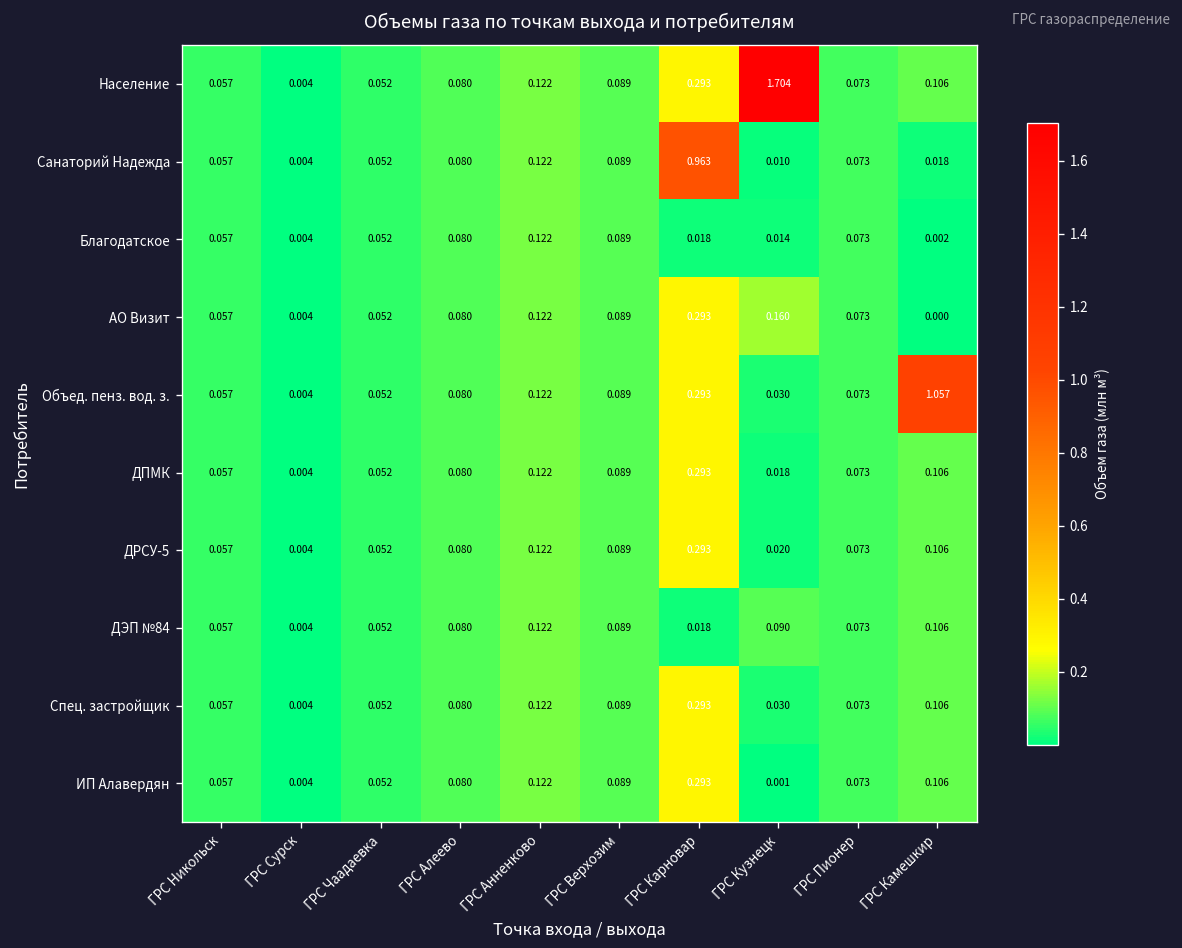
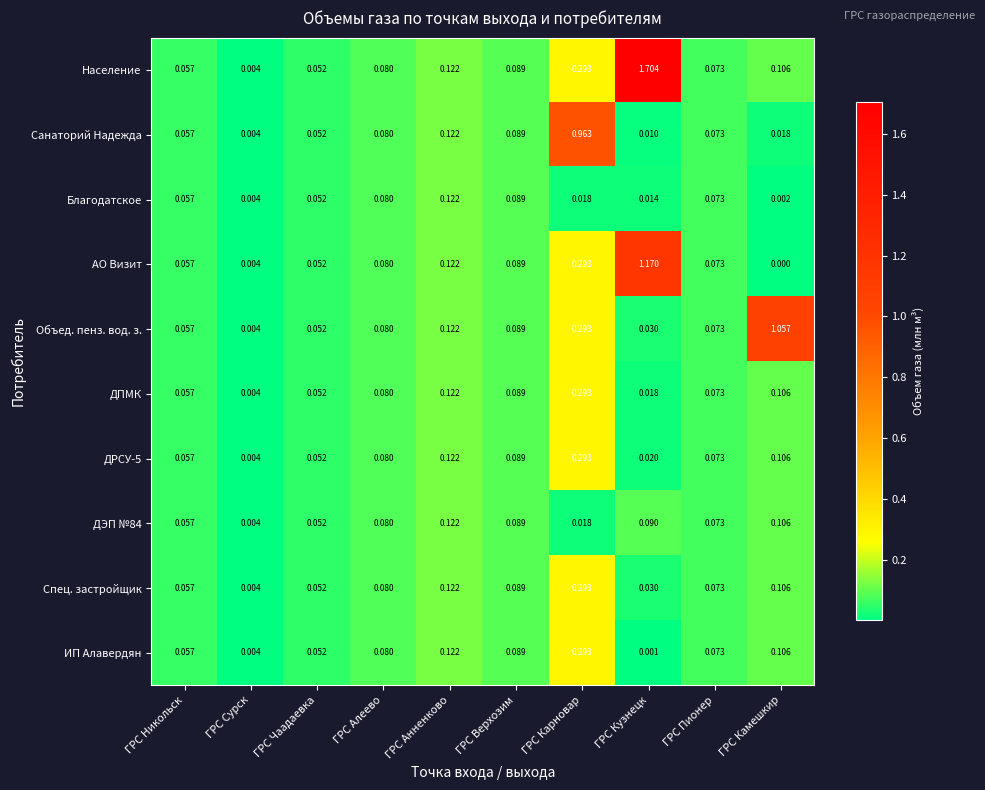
  {
    "Население": {
      "ГРС Никольск": 0.057,
      "ГРС Сурск": 0.004,
      "ГРС Чаадаевка": 0.052,
      "ГРС Алеево": 0.080,
      "ГРС Анненково": 0.122,
      "ГРС Верхозим": 0.089,
      "ГРС Карновар": 0.293,
      "ГРС Кузнецк": 1.704,
      "ГРС Пионер": 0.073,
      "ГРС Камешкир": 0.106
    },
    "Санаторий Надежда": {
      "ГРС Никольск": 0.057,
      "ГРС Сурск": 0.004,
      "ГРС Чаадаевка": 0.052,
      "ГРС Алеево": 0.080,
      "ГРС Анненково": 0.122,
      "ГРС Верхозим": 0.089,
      "ГРС Карновар": 0.963,
      "ГРС Кузнецк": 0.010,
      "ГРС Пионер": 0.073,
      "ГРС Камешкир": 0.018
    },
    "Благодатское": {
      "ГРС Никольск": 0.057,
      "ГРС Сурск": 0.004,
      "ГРС Чаадаевка": 0.052,
      "ГРС Алеево": 0.080,
      "ГРС Анненково": 0.122,
      "ГРС Верхозим": 0.089,
      "ГРС Карновар": 0.018,
      "ГРС Кузнецк": 0.014,
      "ГРС Пионер": 0.073,
      "ГРС Камешкир": 0.002
    },
    "АО Визит": {
      "ГРС Никольск": 0.057,
      "ГРС Сурск": 0.004,
      "ГРС Чаадаевка": 0.052,
      "ГРС Алеево": 0.080,
      "ГРС Анненково": 0.122,
      "ГРС Верхозим": 0.089,
      "ГРС Карновар": 0.293,
-     "ГРС Кузнецк": 0.160,
+     "ГРС Кузнецк": 1.170,
      "ГРС Пионер": 0.073,
      "ГРС Камешкир": 0.000
    },
    "Объед. пенз. вод. з.": {
      "ГРС Никольск": 0.057,
      "ГРС Сурск": 0.004,
      "ГРС Чаадаевка": 0.052,
      "ГРС Алеево": 0.080,
      "ГРС Анненково": 0.122,
      "ГРС Верхозим": 0.089,
      "ГРС Карновар": 0.293,
      "ГРС Кузнецк": 0.030,
      "ГРС Пионер": 0.073,
      "ГРС Камешкир": 1.057
    },
    "ДПМК": {
      "ГРС Никольск": 0.057,
      "ГРС Сурск": 0.004,
      "ГРС Чаадаевка": 0.052,
      "ГРС Алеево": 0.080,
      "ГРС Анненково": 0.122,
      "ГРС Верхозим": 0.089,
      "ГРС Карновар": 0.293,
      "ГРС Кузнецк": 0.018,
      "ГРС Пионер": 0.073,
      "ГРС Камешкир": 0.106
    },
    "ДРСУ-5": {
      "ГРС Никольск": 0.057,
      "ГРС Сурск": 0.004,
      "ГРС Чаадаевка": 0.052,
      "ГРС Алеево": 0.080,
      "ГРС Анненково": 0.122,
      "ГРС Верхозим": 0.089,
      "ГРС Карновар": 0.293,
      "ГРС Кузнецк": 0.020,
      "ГРС Пионер": 0.073,
      "ГРС Камешкир": 0.106
    },
    "ДЭП №84": {
      "ГРС Никольск": 0.057,
      "ГРС Сурск": 0.004,
      "ГРС Чаадаевка": 0.052,
      "ГРС Алеево": 0.080,
      "ГРС Анненково": 0.122,
      "ГРС Верхозим": 0.089,
      "ГРС Карновар": 0.018,
      "ГРС Кузнецк": 0.090,
      "ГРС Пионер": 0.073,
      "ГРС Камешкир": 0.106
    },
    "Спец. застройщик": {
      "ГРС Никольск": 0.057,
      "ГРС Сурск": 0.004,
      "ГРС Чаадаевка": 0.052,
      "ГРС Алеево": 0.080,
      "ГРС Анненково": 0.122,
      "ГРС Верхозим": 0.089,
      "ГРС Карновар": 0.293,
      "ГРС Кузнецк": 0.030,
      "ГРС Пионер": 0.073,
      "ГРС Камешкир": 0.106
    },
    "ИП Алавердян": {
      "ГРС Никольск": 0.057,
      "ГРС Сурск": 0.004,
      "ГРС Чаадаевка": 0.052,
      "ГРС Алеево": 0.080,
      "ГРС Анненково": 0.122,
      "ГРС Верхозим": 0.089,
      "ГРС Карновар": 0.293,
      "ГРС Кузнецк": 0.001,
      "ГРС Пионер": 0.073,
      "ГРС Камешкир": 0.106
    }
  }
